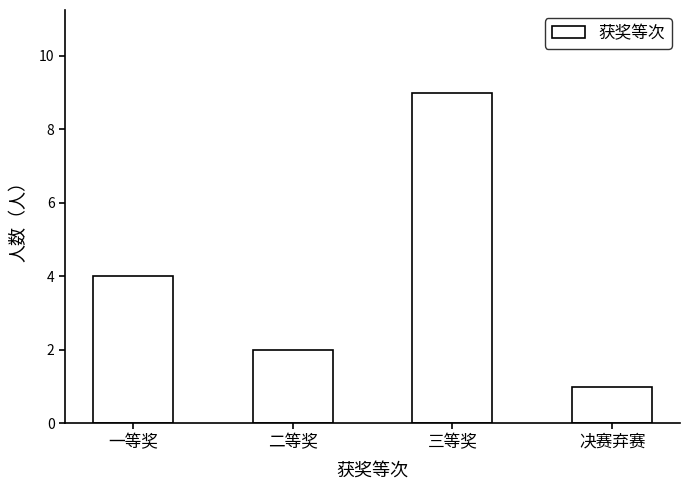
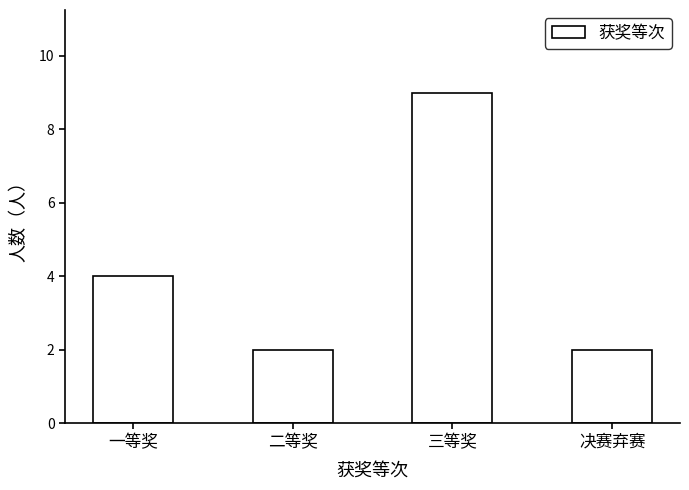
  {
    "一等奖": 4,
    "二等奖": 2,
    "三等奖": 9,
-   "决赛弃赛": 1
+   "决赛弃赛": 2
  }
